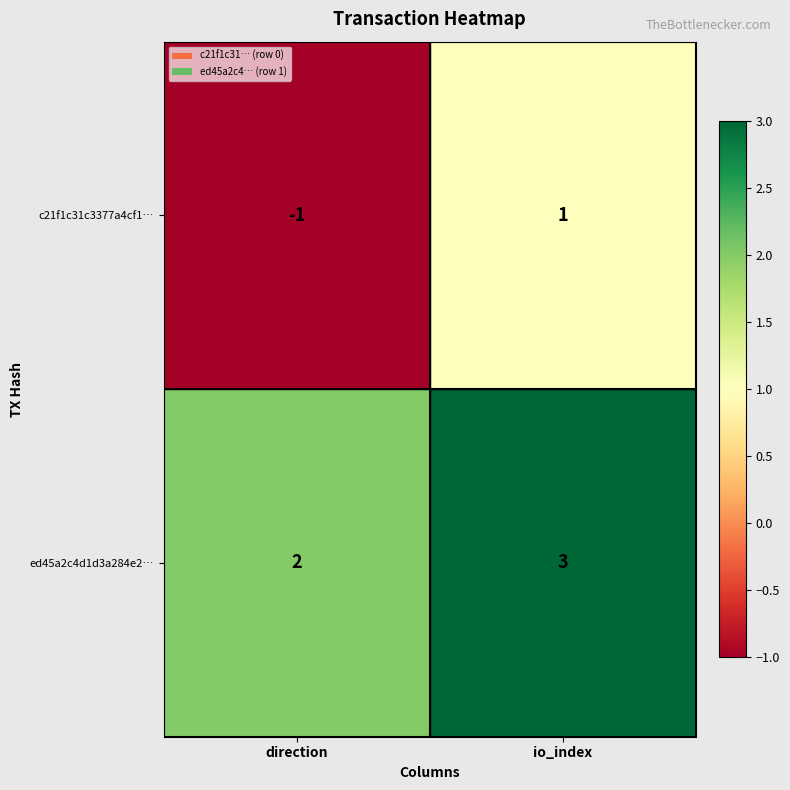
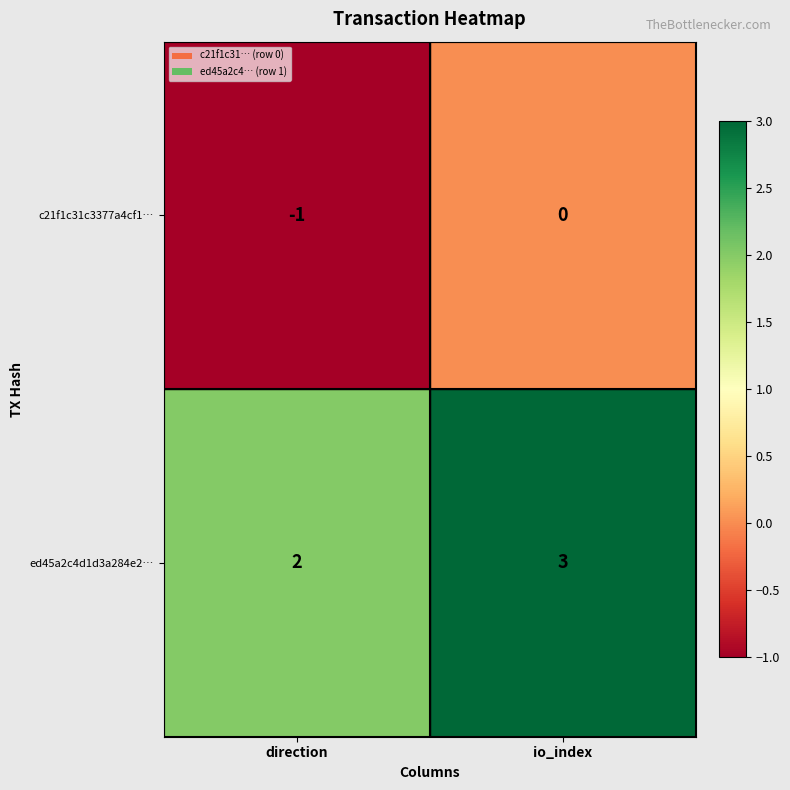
  {
    "c21f1c31c3377a4cf1…": {
      "direction": -1,
-     "io_index": 1
+     "io_index": 0
    },
    "ed45a2c4d1d3a284e2…": {
      "direction": 2,
      "io_index": 3
    }
  }
